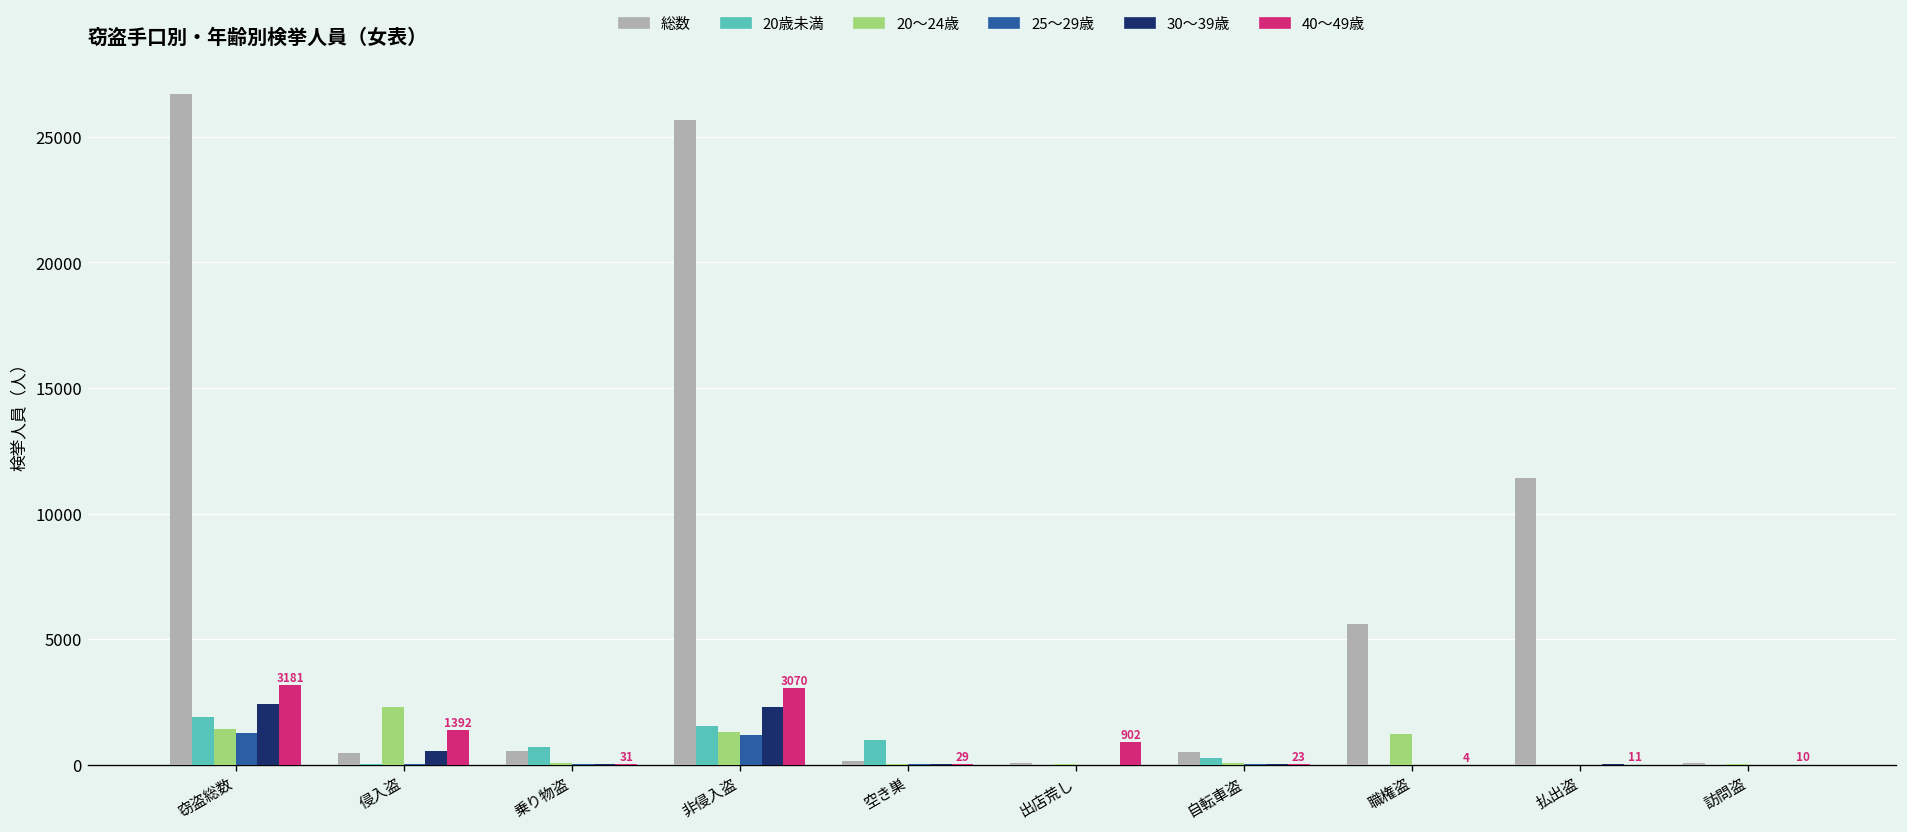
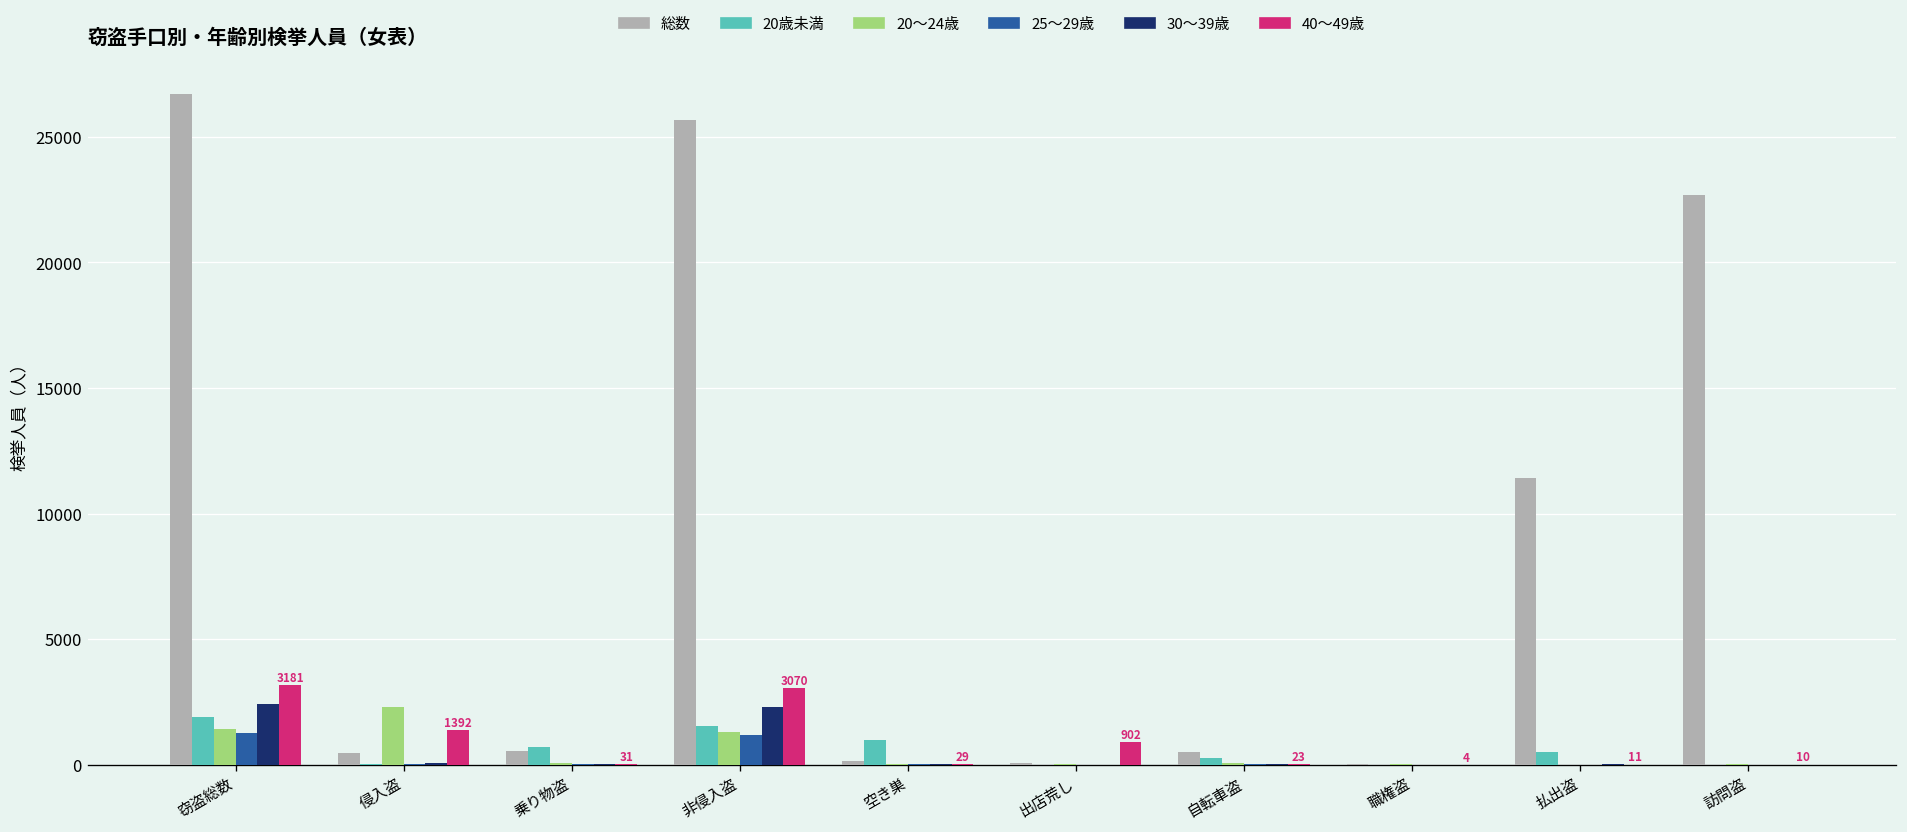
  {
    "総数": {
      "窃盗総数": 26700,
      "侵入盗": 500,
      "乗り物盗": 600,
      "非侵入盗": 25700,
      "空き巣": 200,
      "自転車盗": 500,
-     "職権盗": 5600,
+     "職権盗": 0,
      "払出盗": 11400,
-     "訪問盗": 100
+     "訪問盗": 22700
    },
    "20歳未満": {
      "窃盗総数": 1900,
      "乗り物盗": 700,
      "非侵入盗": 1500,
      "空き巣": 1000,
      "自転車盗": 300,
-     "払出盗": 0
+     "払出盗": 500
    },
    "20〜24歳": {
      "窃盗総数": 1400,
      "侵入盗": 2300,
      "非侵入盗": 1300,
-     "職権盗": 1200
+     "職権盗": 0
    },
    "25〜29歳": {
      "窃盗総数": 1300,
      "非侵入盗": 1200
    },
    "30〜39歳": {
      "窃盗総数": 2400,
-     "侵入盗": 500,
+     "侵入盗": 100,
      "非侵入盗": 2300
    },
    "40〜49歳": {
      "窃盗総数": 3181,
      "侵入盗": 1392,
      "乗り物盗": 31,
      "非侵入盗": 3070,
      "空き巣": 29,
      "出店荒し": 902,
      "自転車盗": 23,
      "職権盗": 4,
      "払出盗": 11,
      "訪問盗": 10
    }
  }
